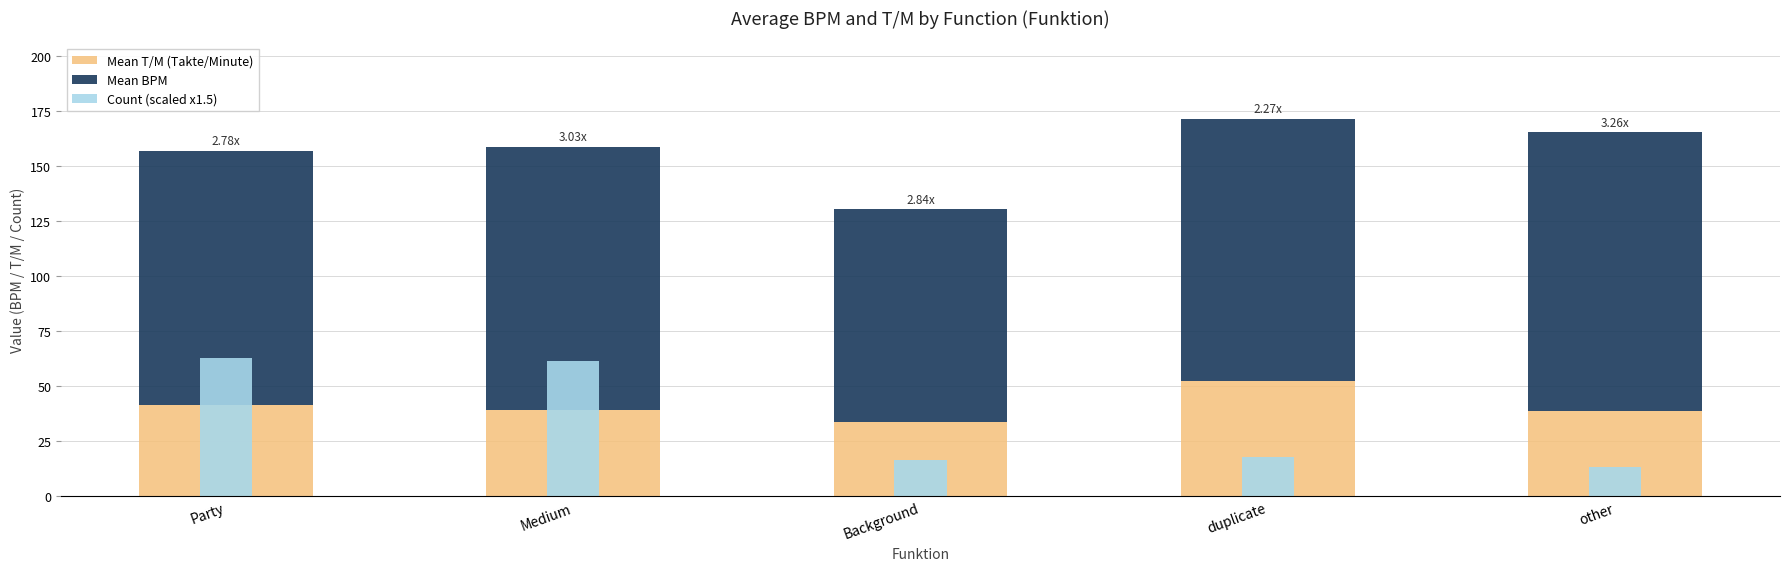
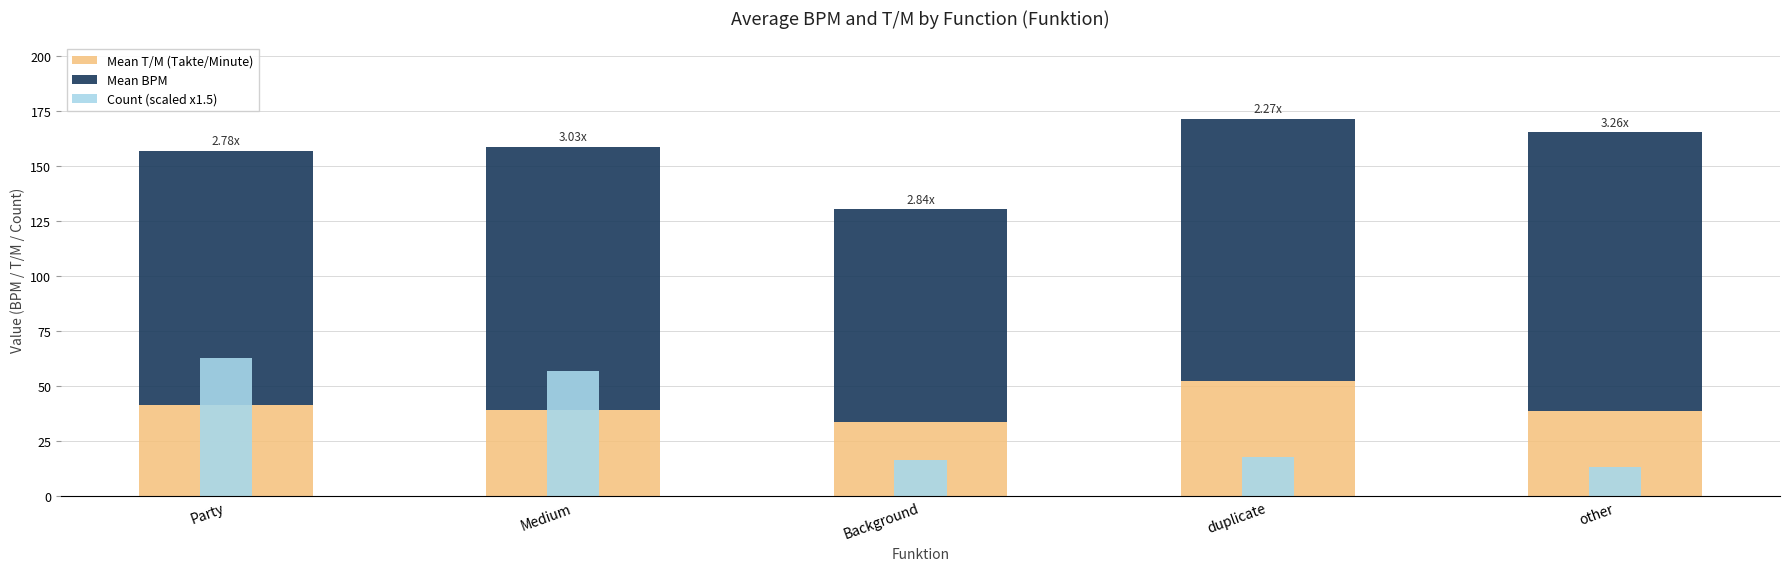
  {
    "Mean T/M (Takte/Minute)": {
      "Background": 34,
      "duplicate": 53,
      "other": 39
    },
    "Count (scaled x1.5)": {
-     "Medium": 62
+     "Medium": 57
    }
  }
